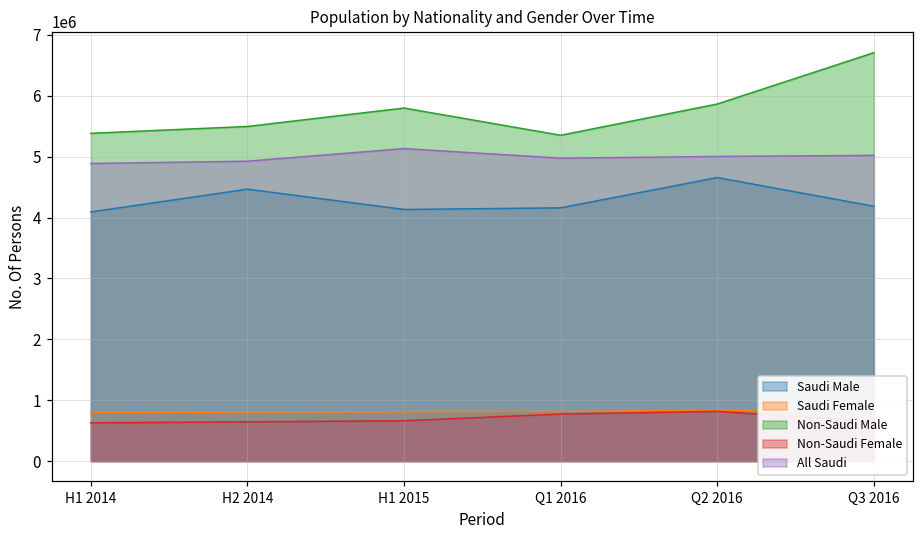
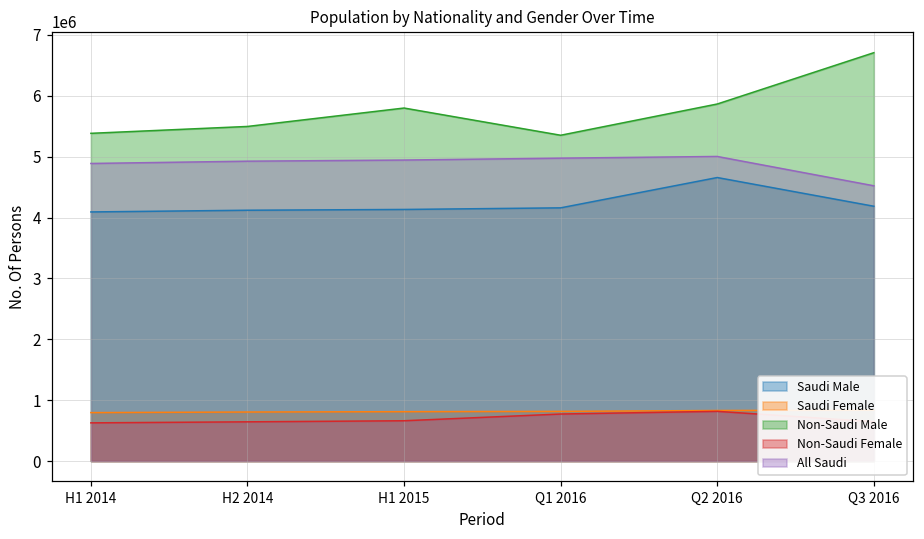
  {
    "Saudi Male": {
      "H1 2014": 4100000,
-     "H2 2014": 4500000,
+     "H2 2014": 4100000,
      "H1 2015": 4100000,
      "Q1 2016": 4200000,
      "Q2 2016": 4700000,
      "Q3 2016": 4200000
    },
    "Non-Saudi Male": {
      "H1 2014": 5400000,
      "H2 2014": 5500000,
      "H1 2015": 5800000,
      "Q1 2016": 5400000,
      "Q2 2016": 5900000,
      "Q3 2016": 6700000
    },
    "All Saudi": {
      "H1 2014": 4900000,
      "H2 2014": 4900000,
-     "H1 2015": 5100000,
+     "H1 2015": 4900000,
      "Q1 2016": 5000000,
      "Q2 2016": 5000000,
-     "Q3 2016": 5000000
+     "Q3 2016": 4500000
    }
  }
